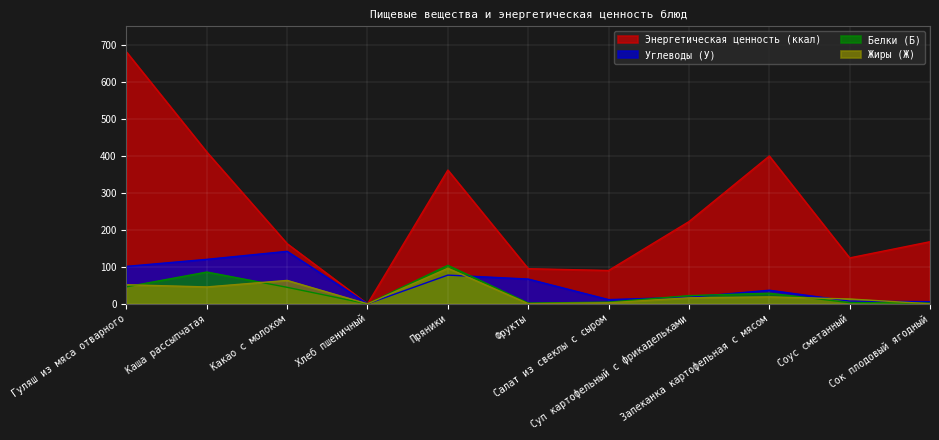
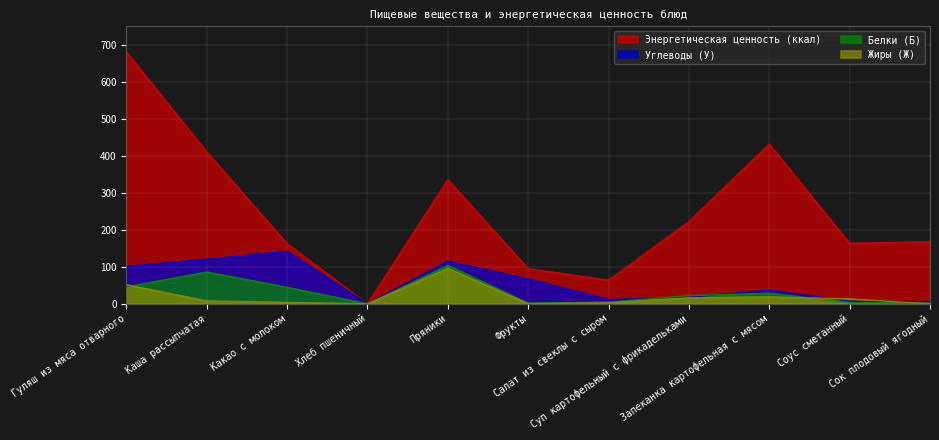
  {
    "Энергетическая ценность (ккал)": {
      "Гуляш из мяса отварного": 680,
      "Каша рассыпчатая": 410,
      "Какао с молоком": 160,
-     "Пряники": 360,
+     "Пряники": 340,
      "Фрукты": 100,
-     "Салат из свеклы с сыром": 90,
+     "Салат из свеклы с сыром": 60,
      "Суп картофельный с фрикадельками": 220,
-     "Запеканка картофельная с мясом": 400,
-     "Соус сметанный": 120,
+     "Запеканка картофельная с мясом": 430,
+     "Соус сметанный": 160,
      "Сок плодовый ягодный": 170
    },
    "Углеводы (У)": {
      "Гуляш из мяса отварного": 100,
      "Каша рассыпчатая": 120,
      "Какао с молоком": 140,
-     "Пряники": 80,
+     "Пряники": 120,
      "Фрукты": 70,
      "Запеканка картофельная с мясом": 40
    },
    "Белки (Б)": {
      "Каша рассыпчатая": 90,
      "Какао с молоком": 40,
      "Пряники": 100,
      "Запеканка картофельная с мясом": 30
    },
    "Жиры (Ж)": {
-     "Каша рассыпчатая": 50,
-     "Какао с молоком": 60,
+     "Каша рассыпчатая": 10,
+     "Какао с молоком": 0,
      "Пряники": 100,
      "Запеканка картофельная с мясом": 20
    }
  }
